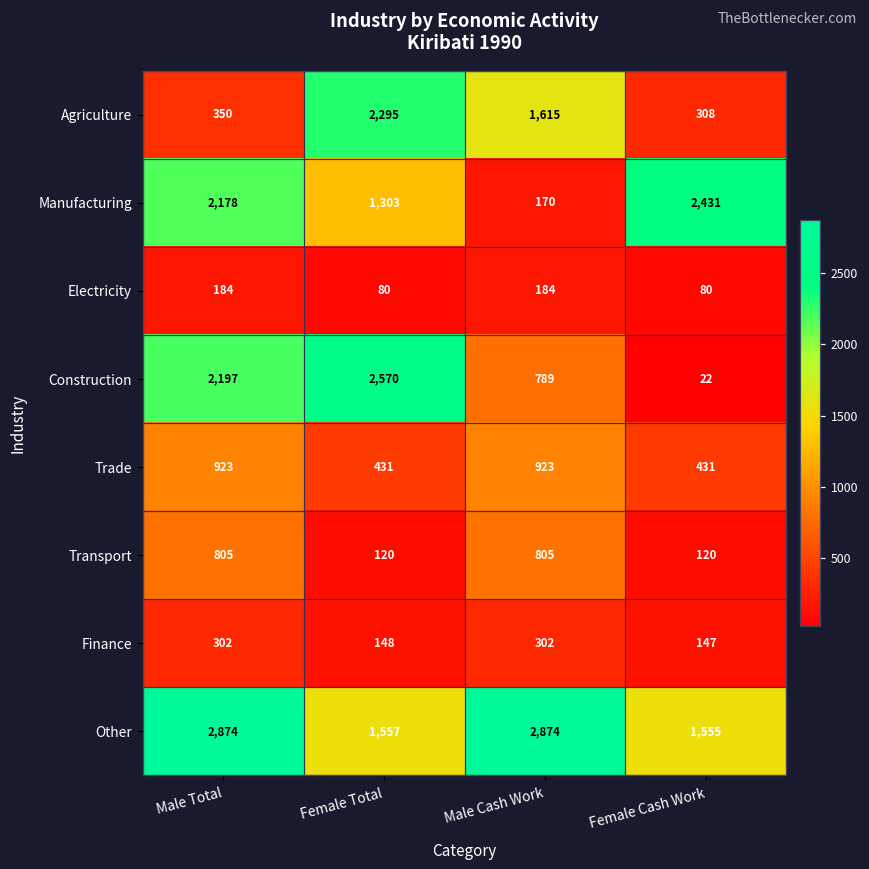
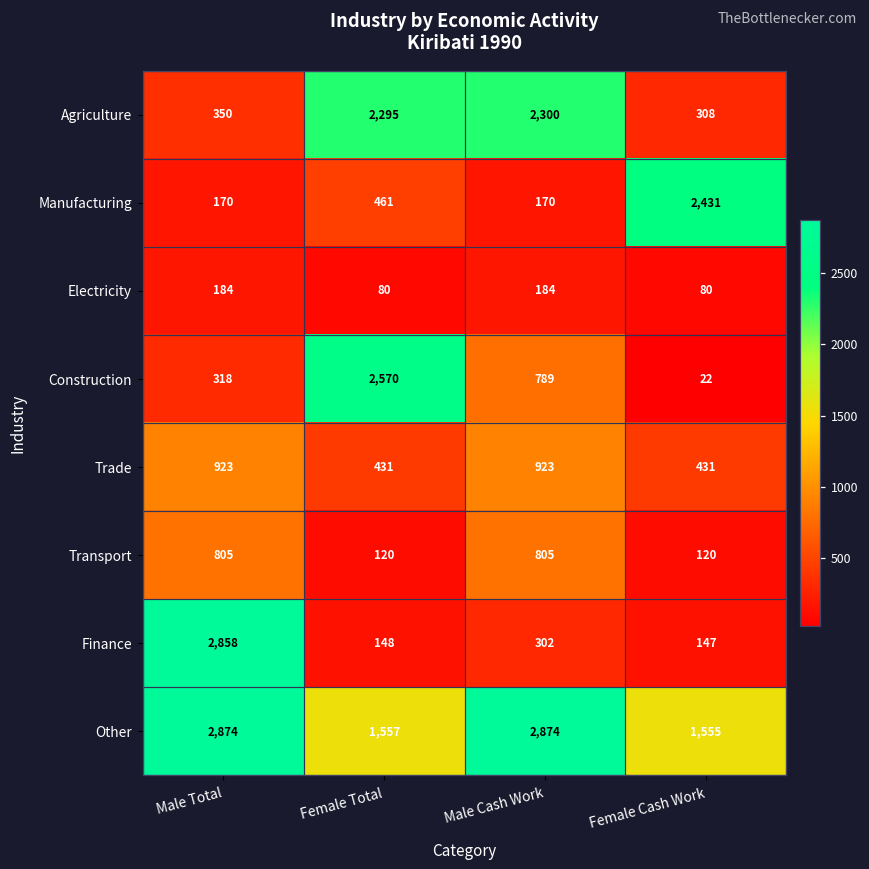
  {
    "Agriculture": {
      "Male Total": "350",
      "Female Total": "2,295",
-     "Male Cash Work": "1,615",
+     "Male Cash Work": "2,300",
      "Female Cash Work": "308"
    },
    "Manufacturing": {
-     "Male Total": "2,178",
-     "Female Total": "1,303",
+     "Male Total": "170",
+     "Female Total": "461",
      "Male Cash Work": "170",
      "Female Cash Work": "2,431"
    },
    "Electricity": {
      "Male Total": "184",
      "Female Total": "80",
      "Male Cash Work": "184",
      "Female Cash Work": "80"
    },
    "Construction": {
-     "Male Total": "2,197",
+     "Male Total": "318",
      "Female Total": "2,570",
      "Male Cash Work": "789",
      "Female Cash Work": "22"
    },
    "Trade": {
      "Male Total": "923",
      "Female Total": "431",
      "Male Cash Work": "923",
      "Female Cash Work": "431"
    },
    "Transport": {
      "Male Total": "805",
      "Female Total": "120",
      "Male Cash Work": "805",
      "Female Cash Work": "120"
    },
    "Finance": {
-     "Male Total": "302",
+     "Male Total": "2,858",
      "Female Total": "148",
      "Male Cash Work": "302",
      "Female Cash Work": "147"
    },
    "Other": {
      "Male Total": "2,874",
      "Female Total": "1,557",
      "Male Cash Work": "2,874",
      "Female Cash Work": "1,555"
    }
  }
